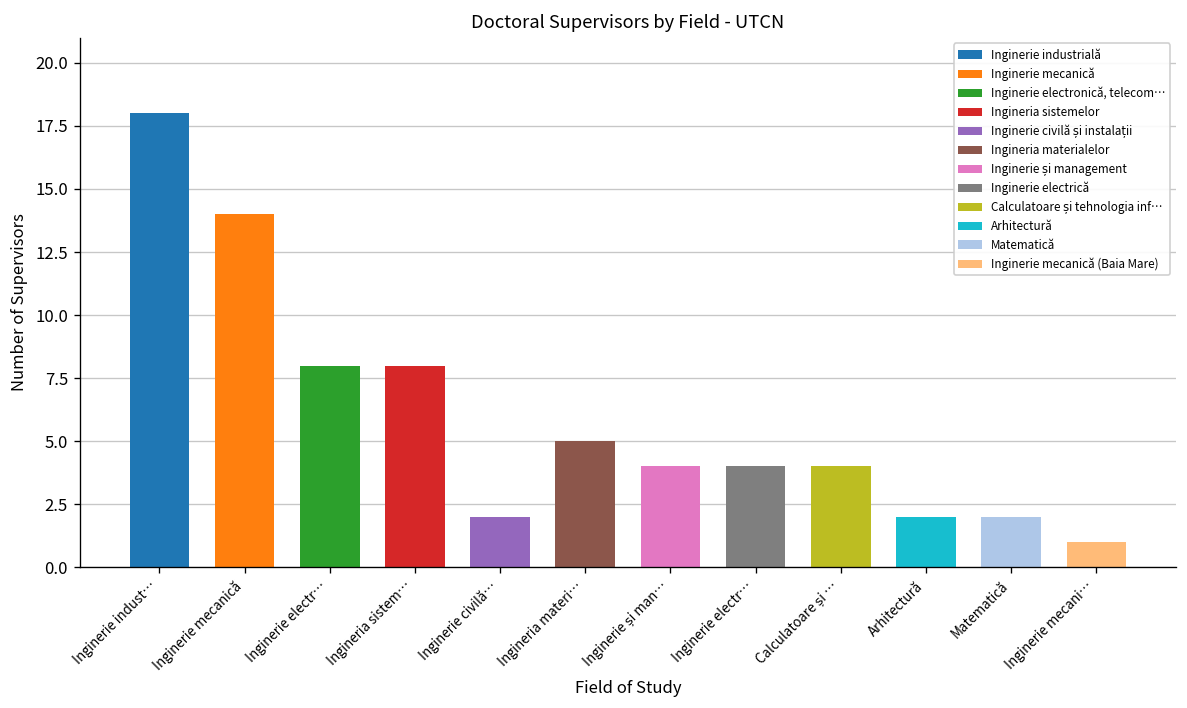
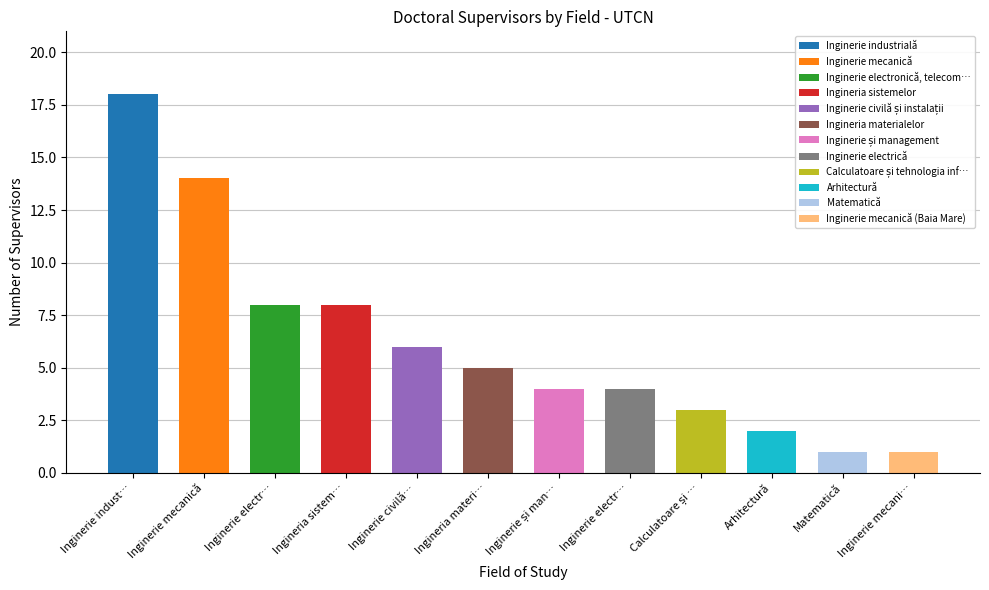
  {
    "Inginerie indust…": 18,
    "Inginerie mecanică": 14,
    "Ingineria sistem…": 8,
-   "Inginerie civilă…": 2,
+   "Inginerie civilă…": 6,
    "Ingineria materi…": 5,
    "Inginerie și man…": 4,
-   "Calculatoare și …": 4,
+   "Calculatoare și …": 3,
    "Arhitectură": 2,
-   "Matematică": 2,
+   "Matematică": 1,
    "Inginerie mecani…": 1
  }
